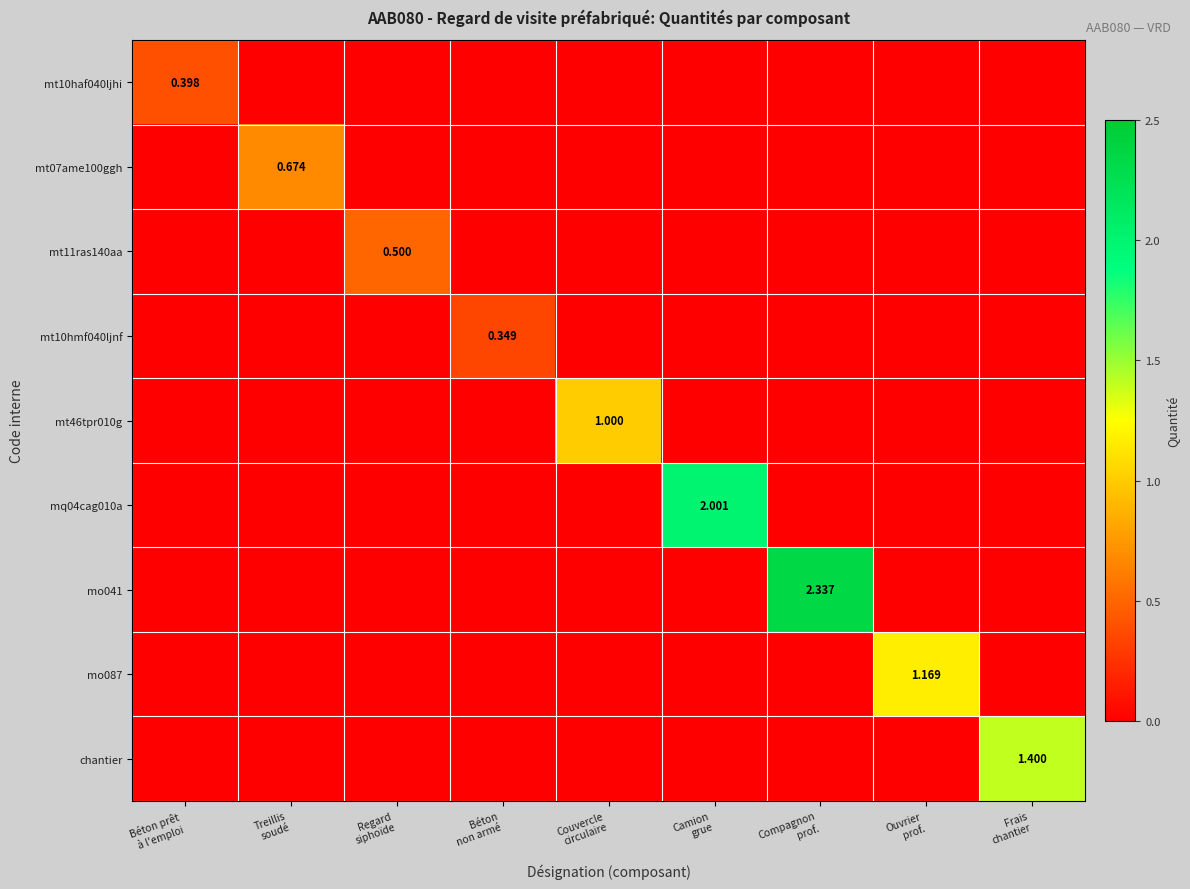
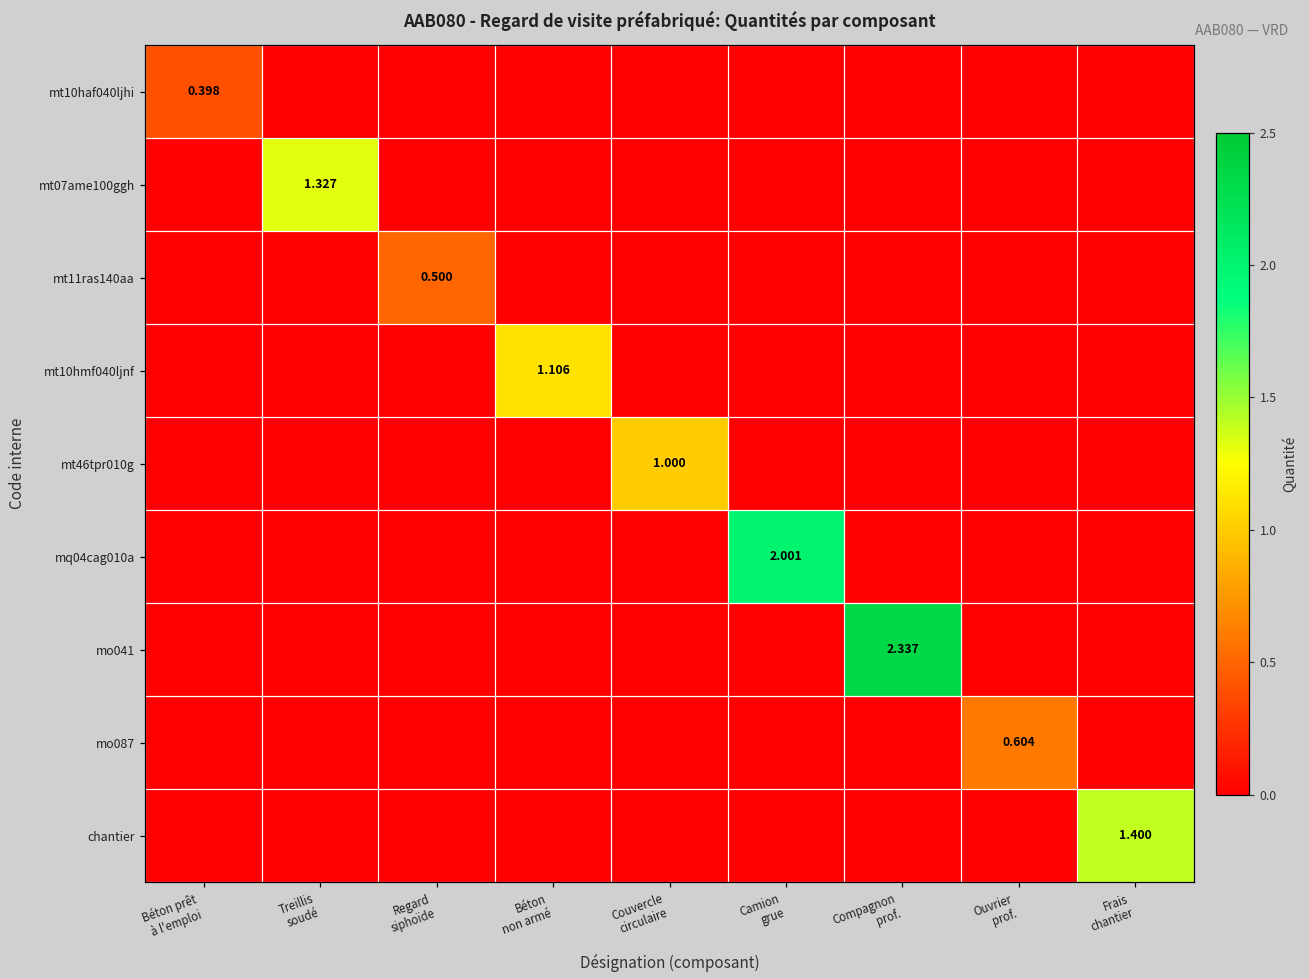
  {
    "mt10haf040ljhi": {
      "Béton prêt à l'emploi": 0.398
    },
    "mt07ame100ggh": {
-     "Treillis soudé": 0.674
+     "Treillis soudé": 1.327
    },
    "mt11ras140aa": {
      "Regard siphoïde": 0.500
    },
    "mt10hmf040ljnf": {
-     "Béton non armé": 0.349
+     "Béton non armé": 1.106
    },
    "mt46tpr010g": {
      "Couvercle circulaire": 1.000
    },
    "mq04cag010a": {
      "Camion grue": 2.001
    },
    "mo041": {
      "Compagnon prof.": 2.337
    },
    "mo087": {
-     "Ouvrier prof.": 1.169
+     "Ouvrier prof.": 0.604
    },
    "chantier": {
      "Frais chantier": 1.400
    }
  }
